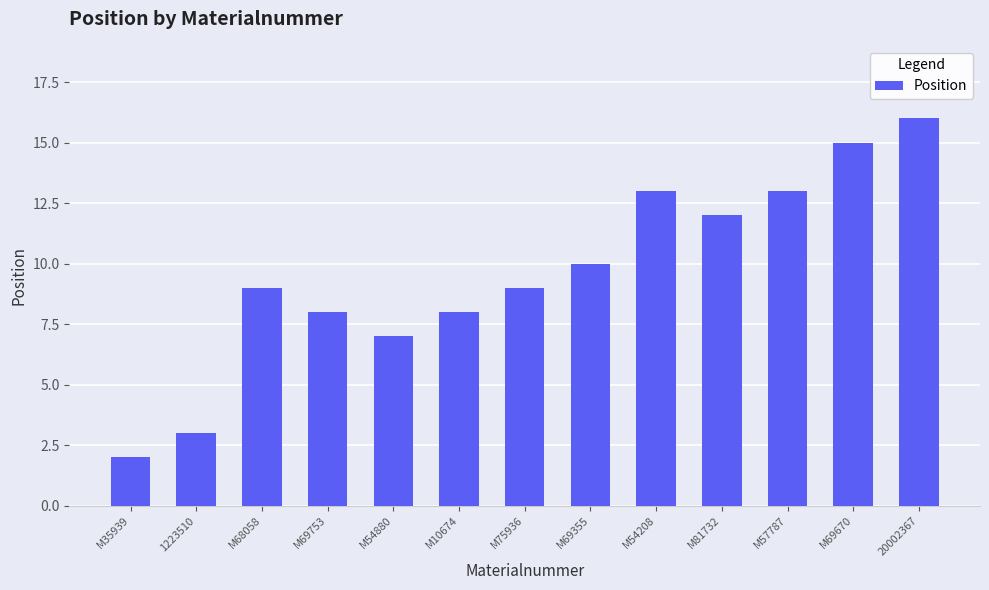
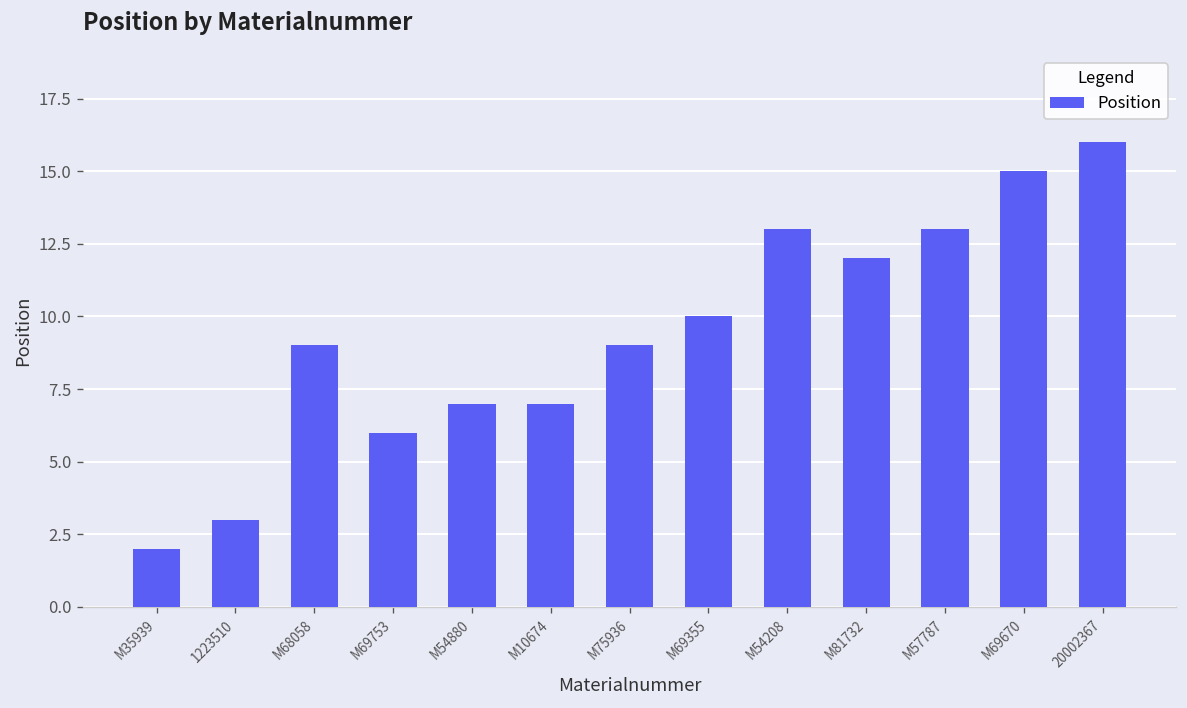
  {
    "M35939": 2,
    "1223510": 3,
    "M68058": 9,
-   "M69753": 8,
+   "M69753": 6,
    "M54880": 7,
-   "M10674": 8,
+   "M10674": 7,
    "M75936": 9,
    "M69355": 10,
    "M54208": 13,
    "M81732": 12,
    "M57787": 13,
    "M69670": 15,
    "20002367": 16
  }
